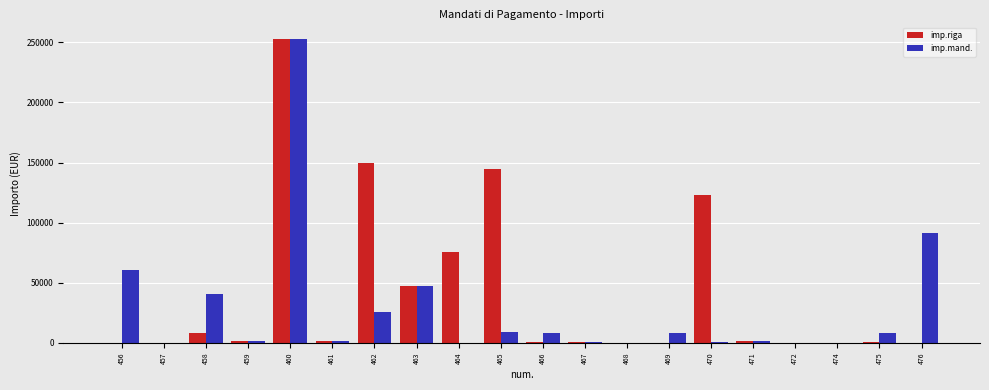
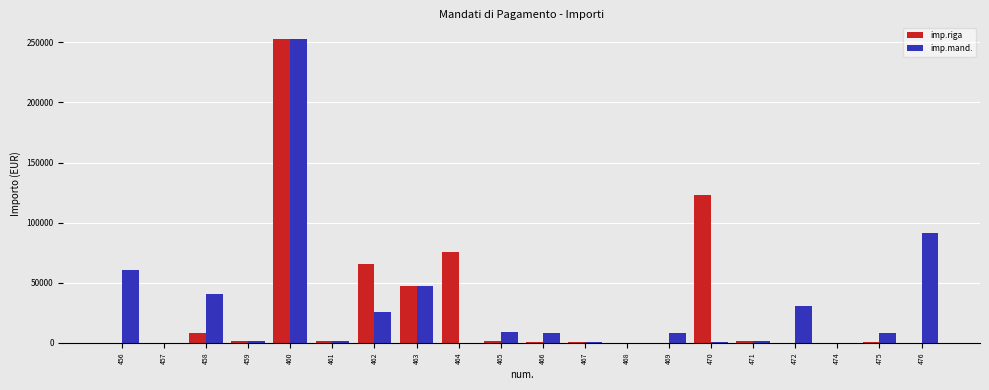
  {
    "imp.riga": {
      "458": 8000,
      "460": 253000,
-     "462": 149000,
+     "462": 65000,
      "463": 48000,
      "464": 76000,
-     "465": 145000,
+     "465": 1000,
      "470": 123000
    },
    "imp.mand.": {
      "456": 61000,
      "458": 41000,
      "460": 253000,
      "462": 26000,
      "463": 48000,
      "465": 9000,
      "466": 8000,
      "469": 8000,
-     "472": 0,
+     "472": 31000,
      "475": 8000,
      "476": 91000
    }
  }
